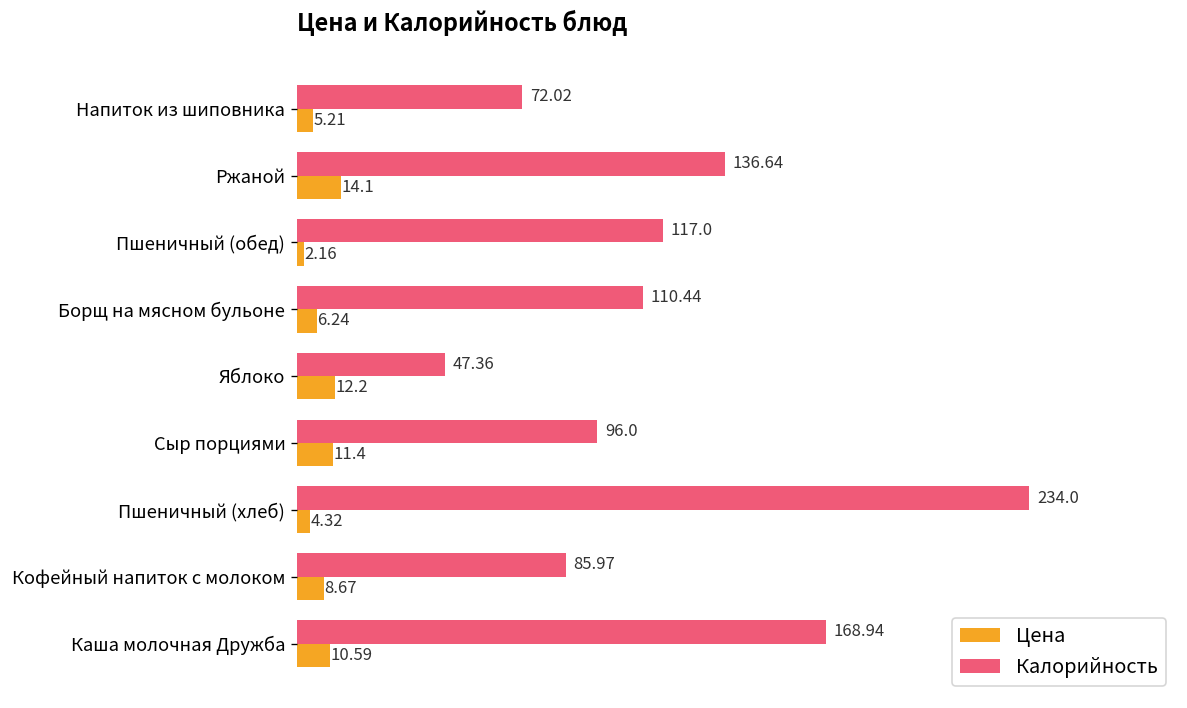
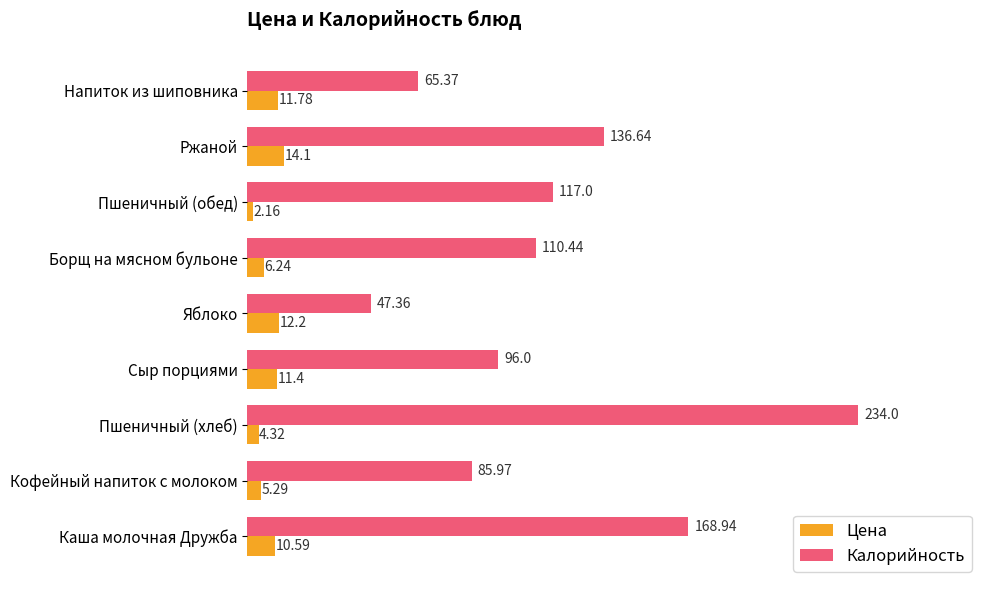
  {
    "Цена": {
-     "Напиток из шиповника": 5.21,
+     "Напиток из шиповника": 11.78,
      "Ржаной": 14.1,
      "Пшеничный (обед)": 2.16,
      "Борщ на мясном бульоне": 6.24,
      "Яблоко": 12.2,
      "Сыр порциями": 11.4,
      "Пшеничный (хлеб)": 4.32,
-     "Кофейный напиток с молоком": 8.67,
+     "Кофейный напиток с молоком": 5.29,
      "Каша молочная Дружба": 10.59
    },
    "Калорийность": {
-     "Напиток из шиповника": 72.02,
+     "Напиток из шиповника": 65.37,
      "Ржаной": 136.64,
      "Пшеничный (обед)": 117.0,
      "Борщ на мясном бульоне": 110.44,
      "Яблоко": 47.36,
      "Сыр порциями": 96.0,
      "Пшеничный (хлеб)": 234.0,
      "Кофейный напиток с молоком": 85.97,
      "Каша молочная Дружба": 168.94
    }
  }
